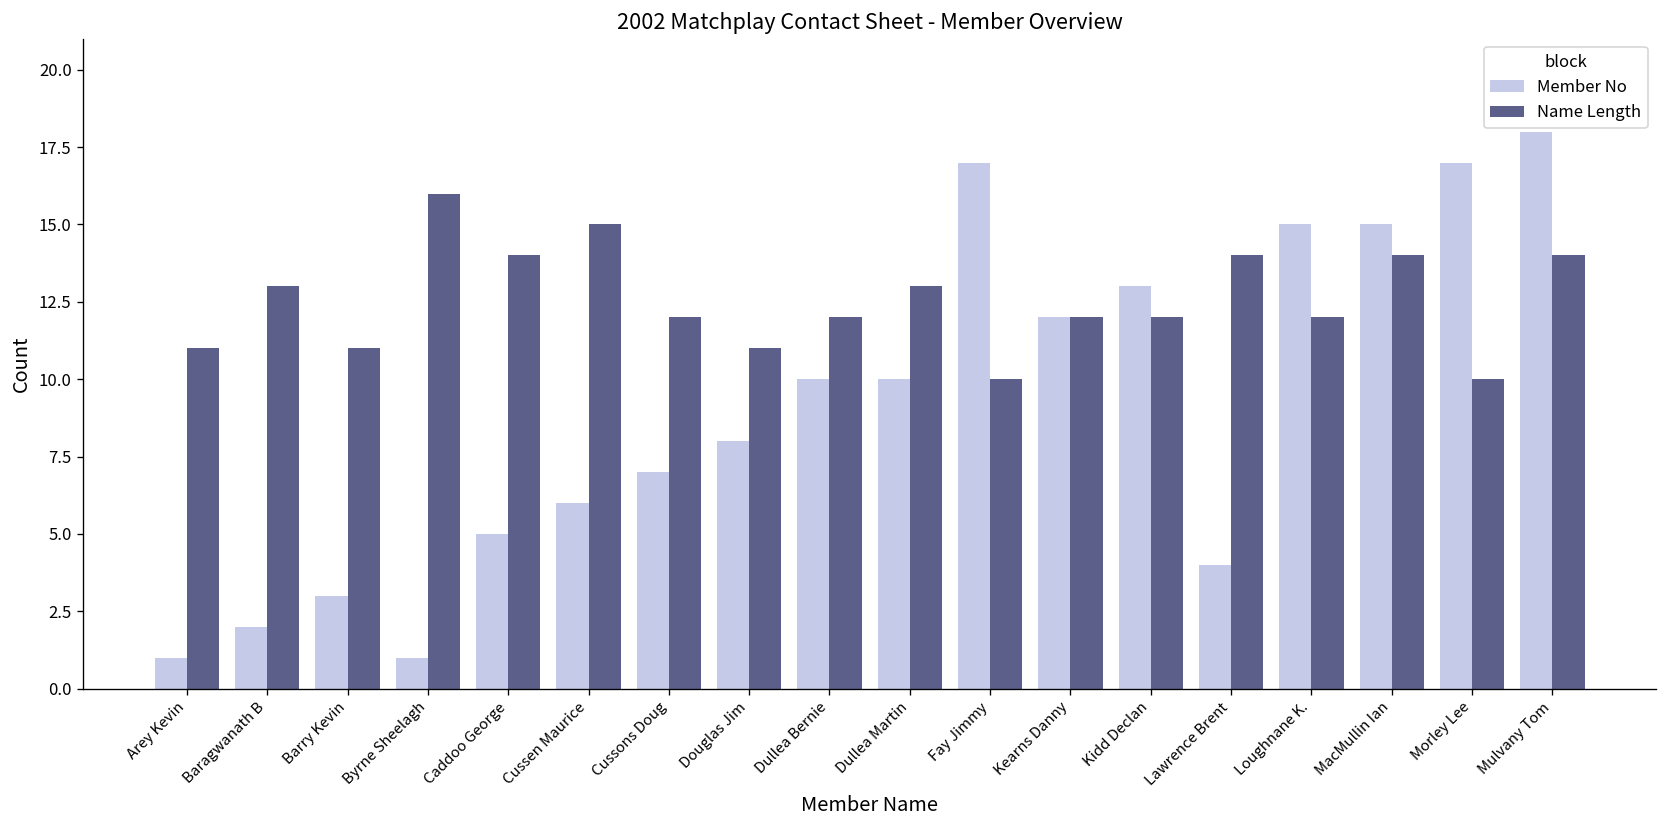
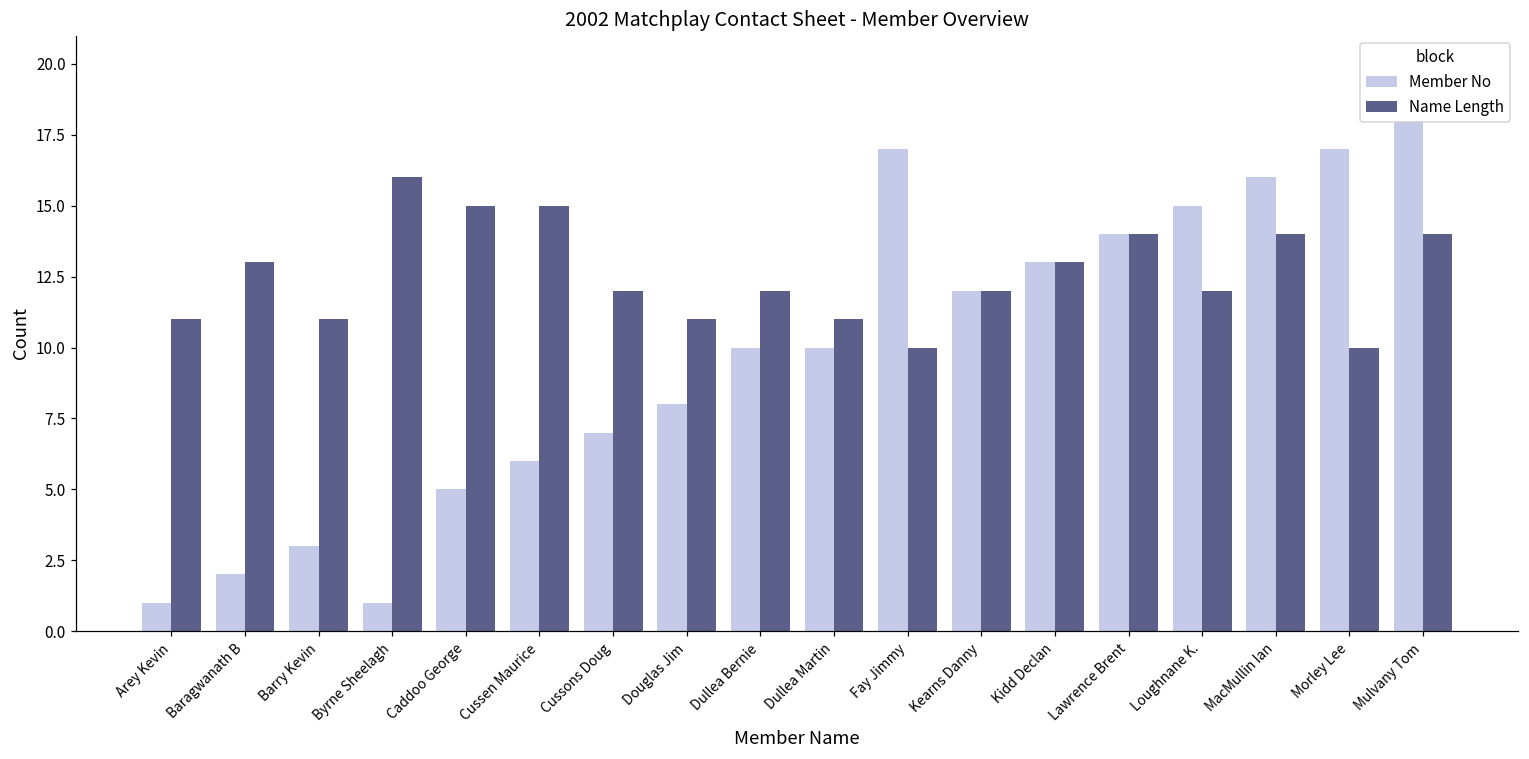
  {
    "Member No": {
      "Arey Kevin": 1,
      "Baragwanath B": 2,
      "Barry Kevin": 3,
      "Byrne Sheelagh": 1,
      "Caddoo George": 5,
      "Cussen Maurice": 6,
      "Cussons Doug": 7,
      "Douglas Jim": 8,
      "Dullea Bernie": 10,
      "Dullea Martin": 10,
      "Fay Jimmy": 17,
      "Kearns Danny": 12,
      "Kidd Declan": 13,
-     "Lawrence Brent": 4,
+     "Lawrence Brent": 14,
      "Loughnane K.": 15,
-     "MacMullin Ian": 15,
+     "MacMullin Ian": 16,
      "Morley Lee": 17,
      "Mulvany Tom": 18
    },
    "Name Length": {
      "Arey Kevin": 11,
      "Baragwanath B": 13,
      "Barry Kevin": 11,
      "Byrne Sheelagh": 16,
-     "Caddoo George": 14,
+     "Caddoo George": 15,
      "Cussen Maurice": 15,
      "Cussons Doug": 12,
      "Douglas Jim": 11,
      "Dullea Bernie": 12,
-     "Dullea Martin": 13,
+     "Dullea Martin": 11,
      "Fay Jimmy": 10,
      "Kearns Danny": 12,
-     "Kidd Declan": 12,
+     "Kidd Declan": 13,
      "Lawrence Brent": 14,
      "Loughnane K.": 12,
      "MacMullin Ian": 14,
      "Morley Lee": 10,
      "Mulvany Tom": 14
    }
  }
